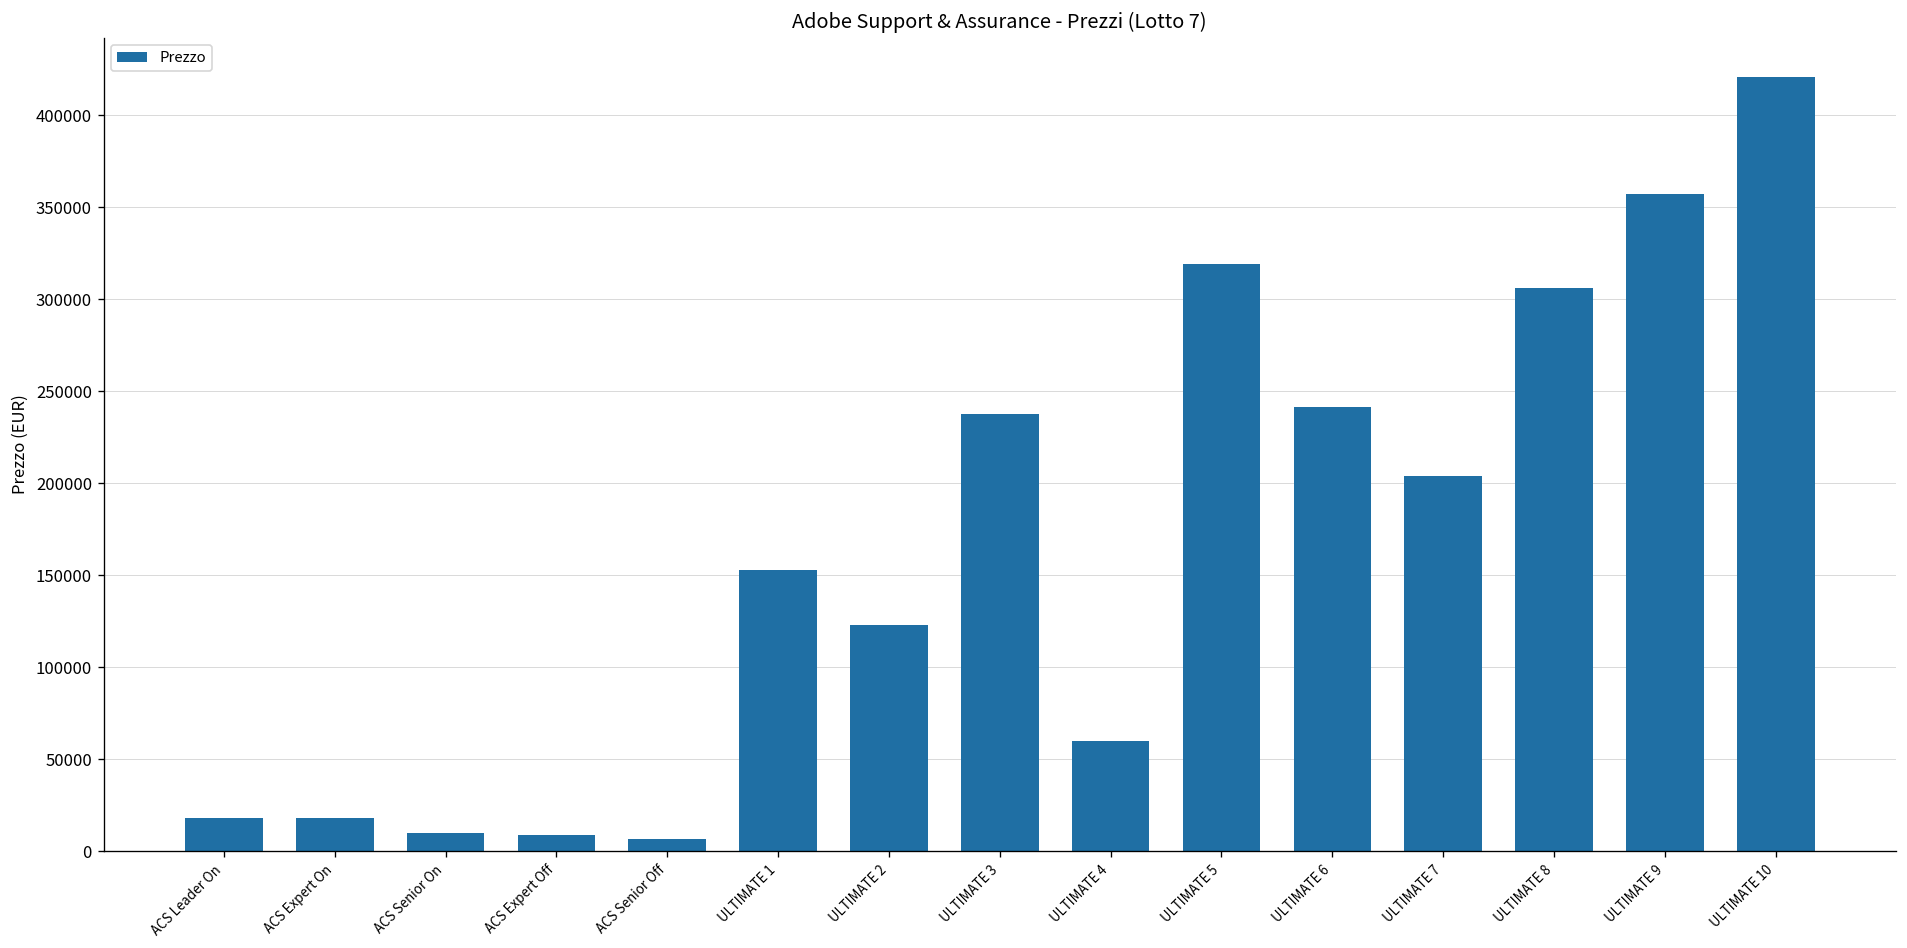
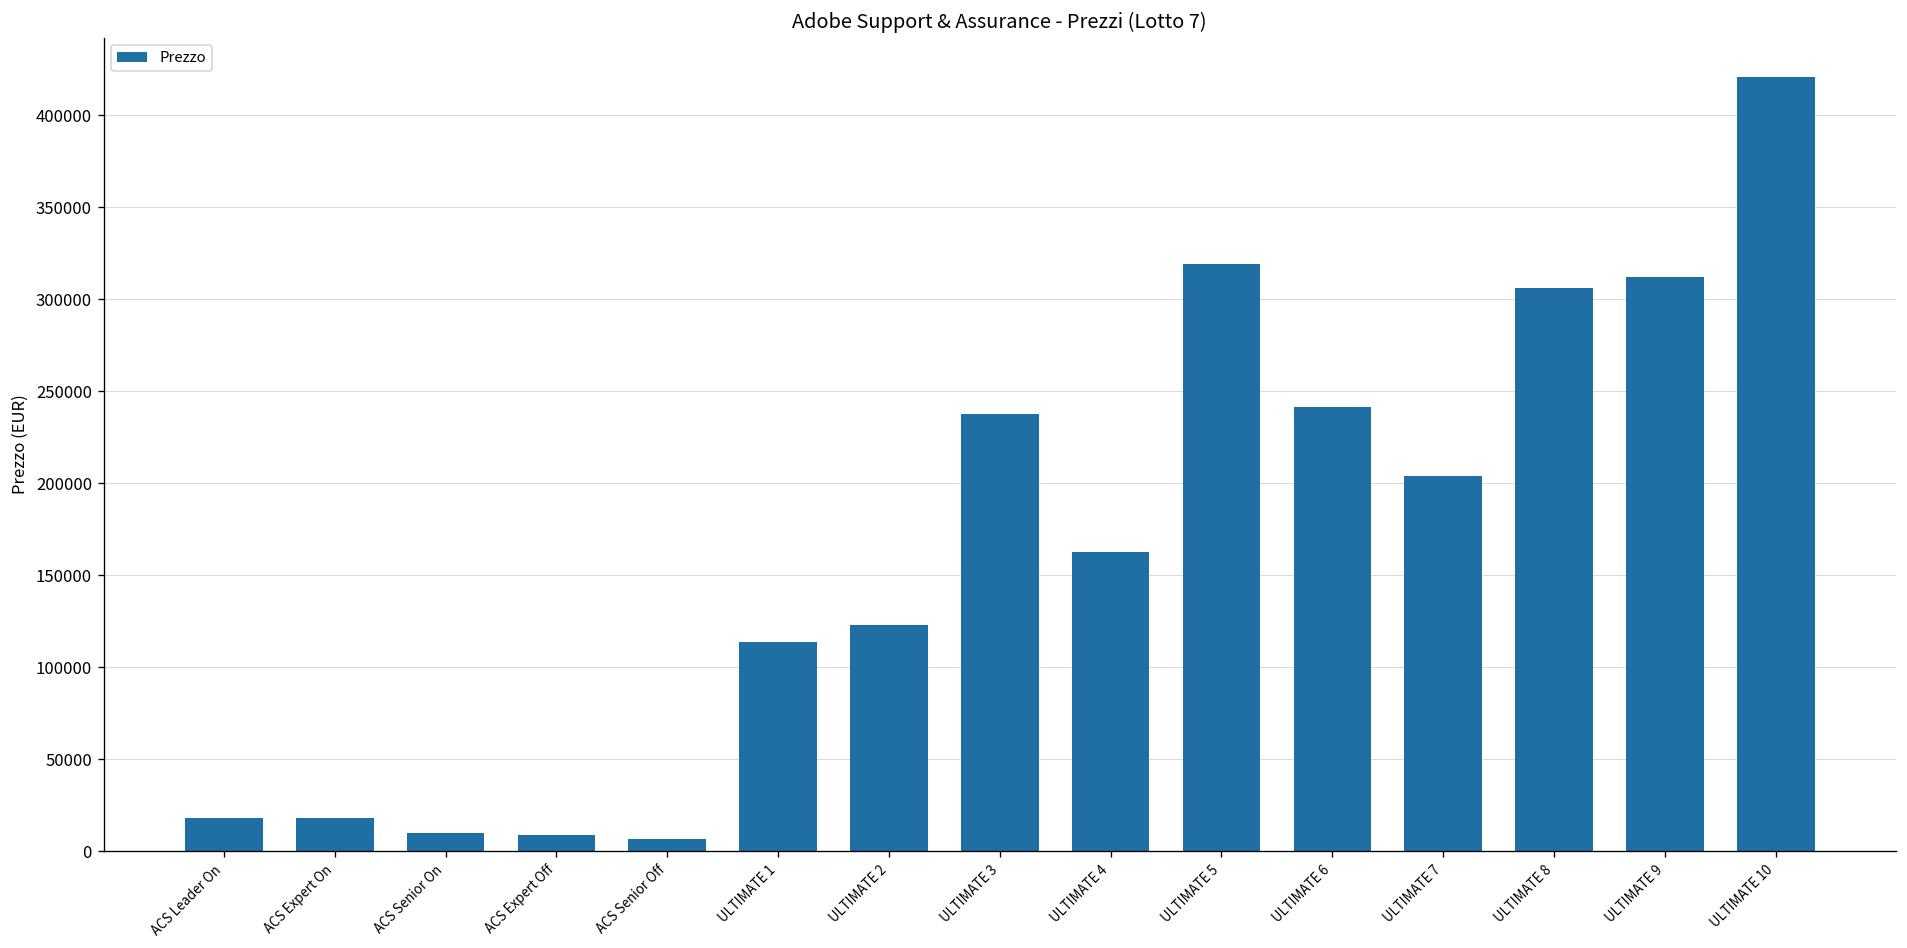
  {
    "ACS Leader On": 18000,
    "ACS Expert On": 18000,
    "ACS Senior On": 10000,
    "ACS Expert Off": 9000,
    "ACS Senior Off": 7000,
-   "ULTIMATE 1": 153000,
+   "ULTIMATE 1": 114000,
    "ULTIMATE 2": 123000,
    "ULTIMATE 3": 237000,
-   "ULTIMATE 4": 60000,
+   "ULTIMATE 4": 163000,
    "ULTIMATE 5": 319000,
    "ULTIMATE 6": 241000,
    "ULTIMATE 7": 204000,
    "ULTIMATE 8": 306000,
-   "ULTIMATE 9": 357000,
+   "ULTIMATE 9": 312000,
    "ULTIMATE 10": 421000
  }
